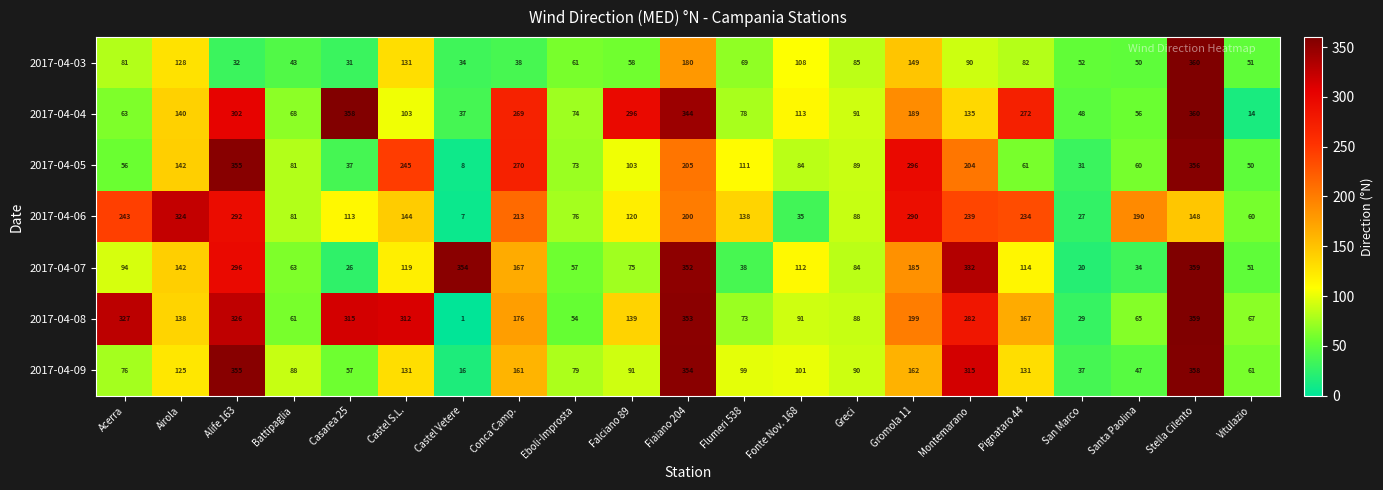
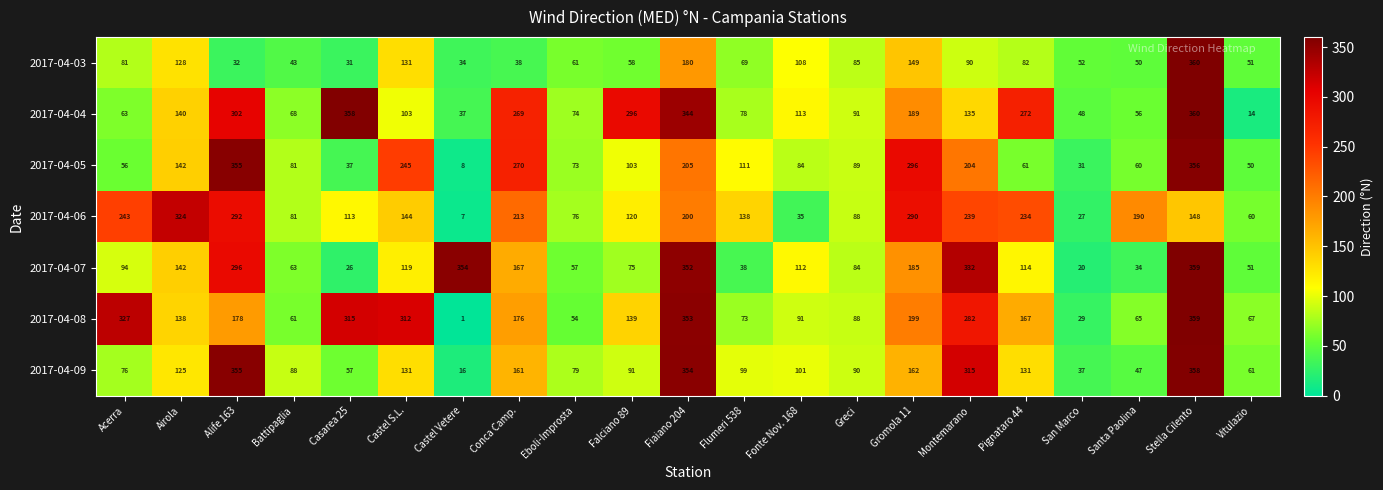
  {
    "2017-04-03": {
      "Acerra": 81,
      "Airola": 128,
      "Alife 163": 32,
      "Battipaglia": 43,
      "Casarea 25": 31,
      "Castel S.L.": 131,
      "Castel Vetere": 34,
      "Conca Camp.": 38,
      "Eboli-Improsta": 61,
      "Falciano 89": 58,
      "Fiaiano 204": 180,
      "Flumeri 538": 69,
      "Fonte Nov. 168": 108,
      "Greci": 85,
      "Gromola 11": 149,
      "Montemarano": 90,
      "Pignataro 44": 82,
      "San Marco": 52,
      "Santa Paolina": 50,
      "Vitulazio": 51
    },
    "2017-04-04": {
      "Acerra": 63,
      "Airola": 140,
      "Alife 163": 302,
      "Battipaglia": 68,
      "Casarea 25": 358,
      "Castel S.L.": 103,
      "Castel Vetere": 37,
      "Conca Camp.": 269,
      "Eboli-Improsta": 74,
      "Falciano 89": 296,
      "Fiaiano 204": 344,
      "Flumeri 538": 78,
      "Fonte Nov. 168": 113,
      "Greci": 91,
      "Gromola 11": 189,
      "Montemarano": 135,
      "Pignataro 44": 272,
      "San Marco": 48,
      "Santa Paolina": 56,
      "Stella Cilento": 360,
      "Vitulazio": 14
    },
    "2017-04-05": {
      "Acerra": 56,
      "Airola": 142,
      "Alife 163": 355,
      "Battipaglia": 81,
      "Casarea 25": 37,
      "Castel S.L.": 245,
      "Castel Vetere": 8,
      "Conca Camp.": 270,
      "Eboli-Improsta": 73,
      "Falciano 89": 103,
      "Fiaiano 204": 205,
      "Flumeri 538": 111,
      "Fonte Nov. 168": 84,
      "Greci": 89,
      "Gromola 11": 296,
      "Montemarano": 204,
      "Pignataro 44": 61,
      "San Marco": 31,
      "Santa Paolina": 60,
      "Stella Cilento": 356,
      "Vitulazio": 50
    },
    "2017-04-06": {
      "Acerra": 243,
      "Airola": 324,
      "Alife 163": 292,
      "Battipaglia": 81,
      "Casarea 25": 113,
      "Castel S.L.": 144,
      "Castel Vetere": 7,
      "Conca Camp.": 213,
      "Eboli-Improsta": 76,
      "Falciano 89": 120,
      "Fiaiano 204": 200,
      "Flumeri 538": 138,
      "Fonte Nov. 168": 35,
      "Greci": 88,
      "Gromola 11": 290,
      "Montemarano": 239,
      "Pignataro 44": 234,
      "San Marco": 27,
      "Santa Paolina": 190,
      "Stella Cilento": 148,
      "Vitulazio": 60
    },
    "2017-04-07": {
      "Acerra": 94,
      "Airola": 142,
      "Alife 163": 296,
      "Battipaglia": 63,
      "Casarea 25": 26,
      "Castel S.L.": 119,
      "Castel Vetere": 354,
      "Conca Camp.": 167,
      "Eboli-Improsta": 57,
      "Falciano 89": 75,
      "Fiaiano 204": 352,
      "Flumeri 538": 38,
      "Fonte Nov. 168": 112,
      "Greci": 84,
      "Gromola 11": 185,
      "Montemarano": 332,
      "Pignataro 44": 114,
      "San Marco": 20,
      "Santa Paolina": 34,
      "Stella Cilento": 359,
      "Vitulazio": 51
    },
    "2017-04-08": {
      "Acerra": 327,
      "Airola": 138,
-     "Alife 163": 326,
+     "Alife 163": 178,
      "Battipaglia": 61,
      "Casarea 25": 315,
      "Castel S.L.": 312,
      "Castel Vetere": 1,
      "Conca Camp.": 176,
      "Eboli-Improsta": 54,
      "Falciano 89": 139,
      "Fiaiano 204": 353,
      "Flumeri 538": 73,
      "Fonte Nov. 168": 91,
      "Greci": 88,
      "Gromola 11": 199,
      "Montemarano": 282,
      "Pignataro 44": 167,
      "San Marco": 29,
      "Santa Paolina": 65,
      "Stella Cilento": 359,
      "Vitulazio": 67
    },
    "2017-04-09": {
      "Acerra": 76,
      "Airola": 125,
      "Alife 163": 355,
      "Battipaglia": 88,
      "Casarea 25": 57,
      "Castel S.L.": 131,
      "Castel Vetere": 16,
      "Conca Camp.": 161,
      "Eboli-Improsta": 79,
      "Falciano 89": 91,
      "Fiaiano 204": 354,
      "Flumeri 538": 99,
      "Fonte Nov. 168": 101,
      "Greci": 90,
      "Gromola 11": 162,
      "Montemarano": 315,
      "Pignataro 44": 131,
      "San Marco": 37,
      "Santa Paolina": 47,
      "Stella Cilento": 358,
      "Vitulazio": 61
    }
  }
